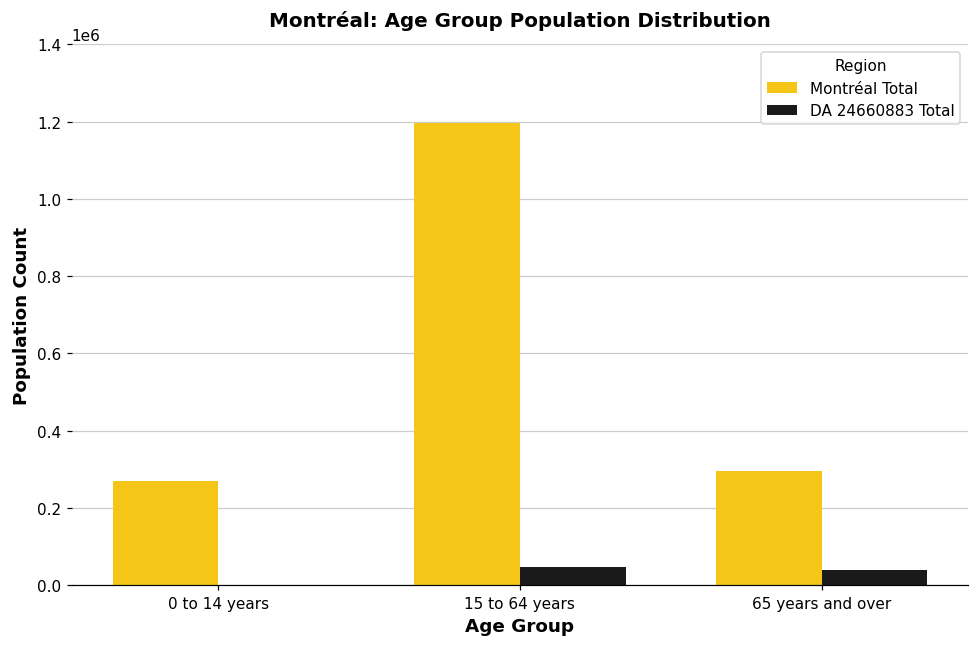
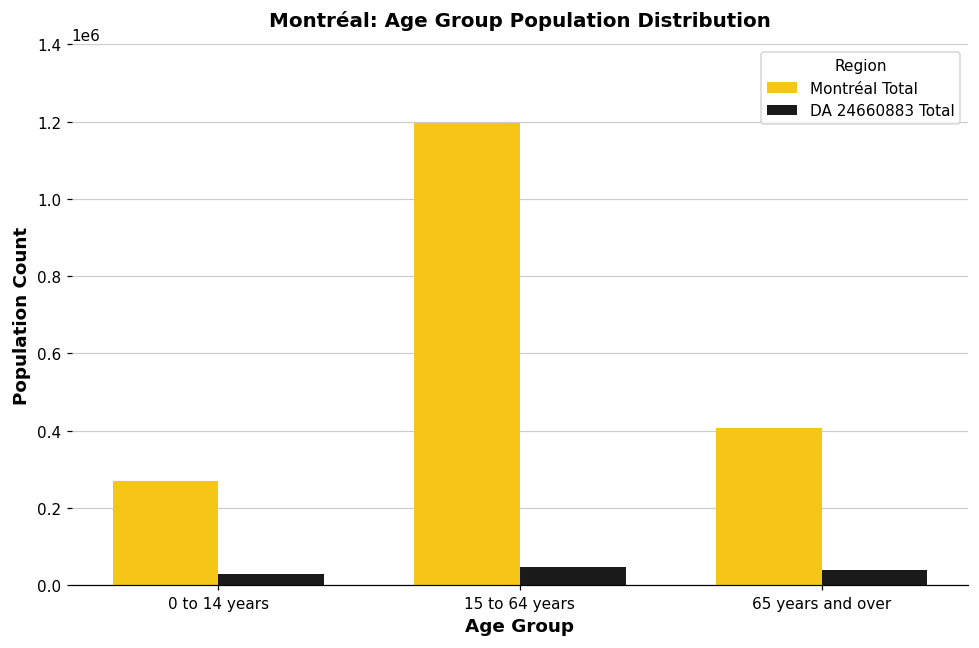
  {
    "Montréal Total": {
      "0 to 14 years": 270000,
      "15 to 64 years": 1200000,
-     "65 years and over": 300000
+     "65 years and over": 410000
    },
    "DA 24660883 Total": {
-     "0 to 14 years": 0,
+     "0 to 14 years": 30000,
      "15 to 64 years": 50000,
      "65 years and over": 40000
    }
  }
